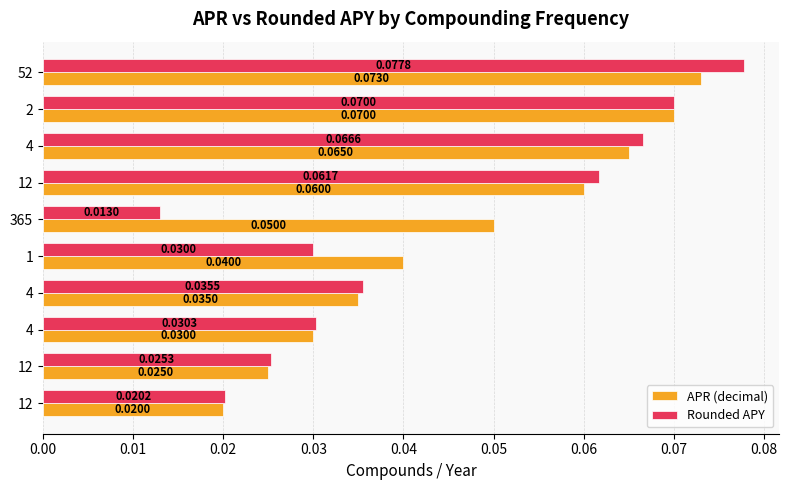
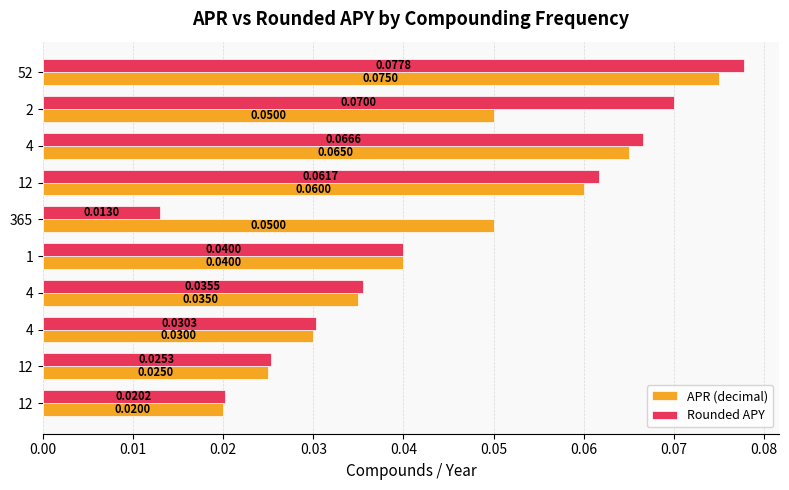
  {
    "APR (decimal)": {
-     "52": 0.0730,
-     "2": 0.0700,
+     "52": 0.0750,
+     "2": 0.0500,
      "365": 0.0500,
      "1": 0.0400
    },
    "Rounded APY": {
      "52": 0.0778,
      "2": 0.0700,
      "365": 0.0130,
-     "1": 0.0300
+     "1": 0.0400
    }
  }
